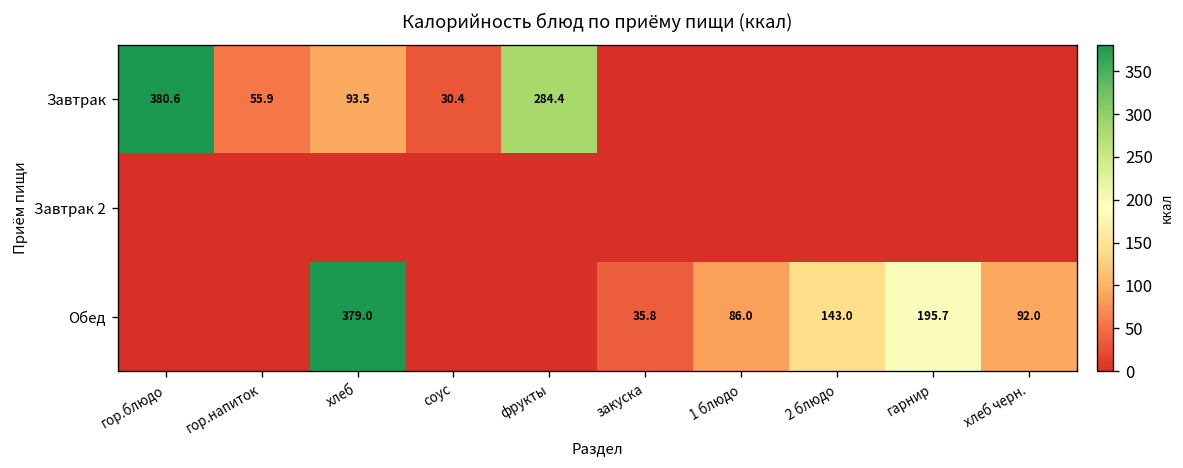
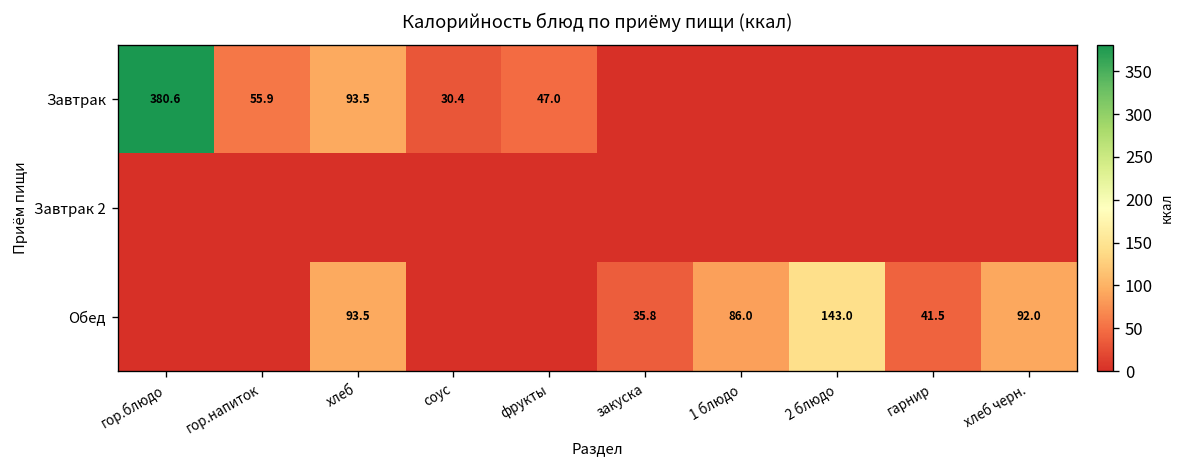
  {
    "Завтрак": {
      "гор.блюдо": 380.6,
      "гор.напиток": 55.9,
      "хлеб": 93.5,
      "соус": 30.4,
-     "фрукты": 284.4
+     "фрукты": 47.0
    },
    "Обед": {
-     "хлеб": 379.0,
+     "хлеб": 93.5,
      "закуска": 35.8,
      "1 блюдо": 86.0,
      "2 блюдо": 143.0,
-     "гарнир": 195.7,
+     "гарнир": 41.5,
      "хлеб черн.": 92.0
    }
  }
